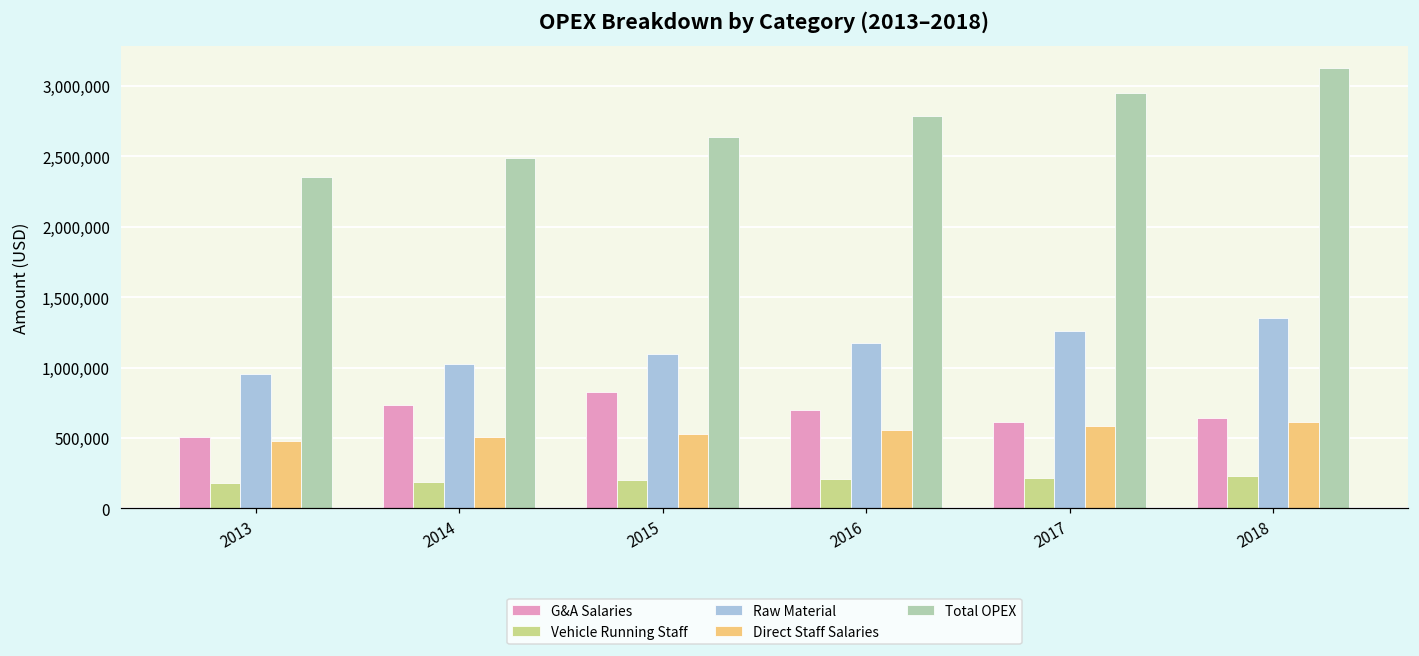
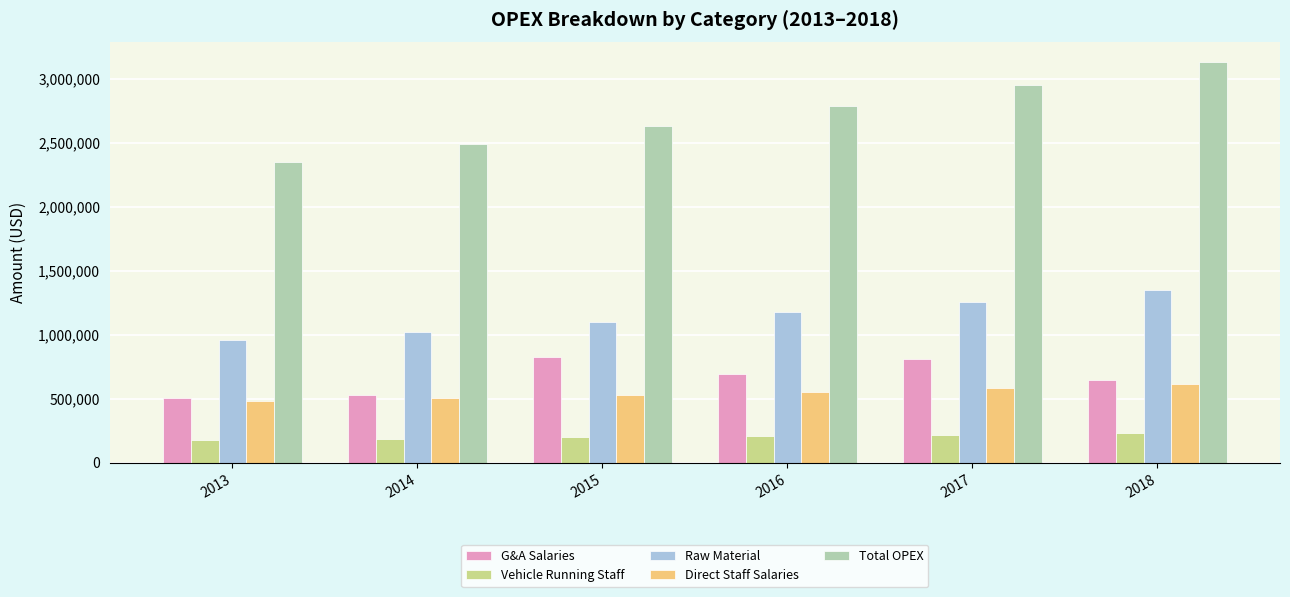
  {
    "G&A Salaries": {
      "2013": "500,000",
-     "2014": "740,000",
+     "2014": "530,000",
      "2015": "830,000",
      "2016": "700,000",
-     "2017": "610,000",
+     "2017": "810,000",
      "2018": "640,000"
    }
  }
